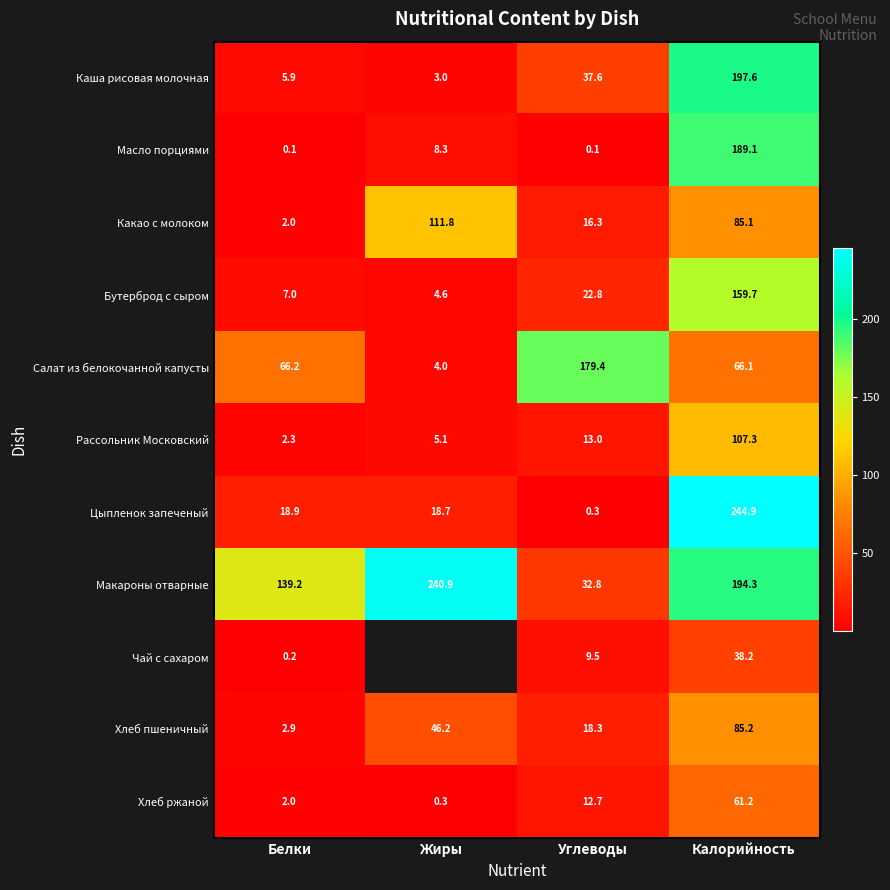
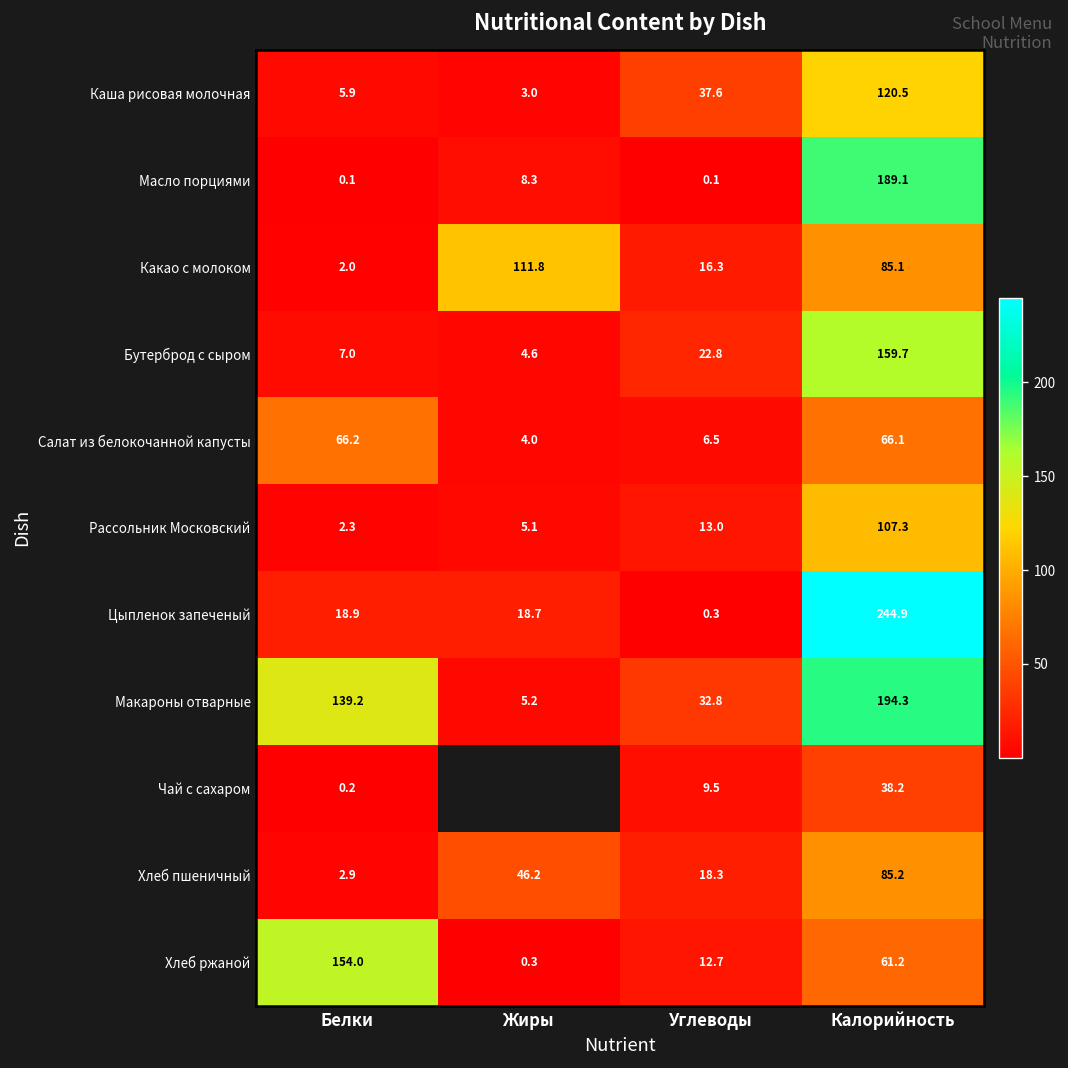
  {
    "Каша рисовая молочная": {
      "Белки": 5.9,
      "Жиры": 3.0,
      "Углеводы": 37.6,
-     "Калорийность": 197.6
+     "Калорийность": 120.5
    },
    "Масло порциями": {
      "Белки": 0.1,
      "Жиры": 8.3,
      "Углеводы": 0.1,
      "Калорийность": 189.1
    },
    "Какао с молоком": {
      "Белки": 2.0,
      "Жиры": 111.8,
      "Углеводы": 16.3,
      "Калорийность": 85.1
    },
    "Бутерброд с сыром": {
      "Белки": 7.0,
      "Жиры": 4.6,
      "Углеводы": 22.8,
      "Калорийность": 159.7
    },
    "Салат из белокочанной капусты": {
      "Белки": 66.2,
      "Жиры": 4.0,
-     "Углеводы": 179.4,
+     "Углеводы": 6.5,
      "Калорийность": 66.1
    },
    "Рассольник Московский": {
      "Белки": 2.3,
      "Жиры": 5.1,
      "Углеводы": 13.0,
      "Калорийность": 107.3
    },
    "Цыпленок запеченый": {
      "Белки": 18.9,
      "Жиры": 18.7,
      "Углеводы": 0.3,
      "Калорийность": 244.9
    },
    "Макароны отварные": {
      "Белки": 139.2,
-     "Жиры": 240.9,
+     "Жиры": 5.2,
      "Углеводы": 32.8,
      "Калорийность": 194.3
    },
    "Чай с сахаром": {
      "Белки": 0.2,
      "Углеводы": 9.5,
      "Калорийность": 38.2
    },
    "Хлеб пшеничный": {
      "Белки": 2.9,
      "Жиры": 46.2,
      "Углеводы": 18.3,
      "Калорийность": 85.2
    },
    "Хлеб ржаной": {
-     "Белки": 2.0,
+     "Белки": 154.0,
      "Жиры": 0.3,
      "Углеводы": 12.7,
      "Калорийность": 61.2
    }
  }
